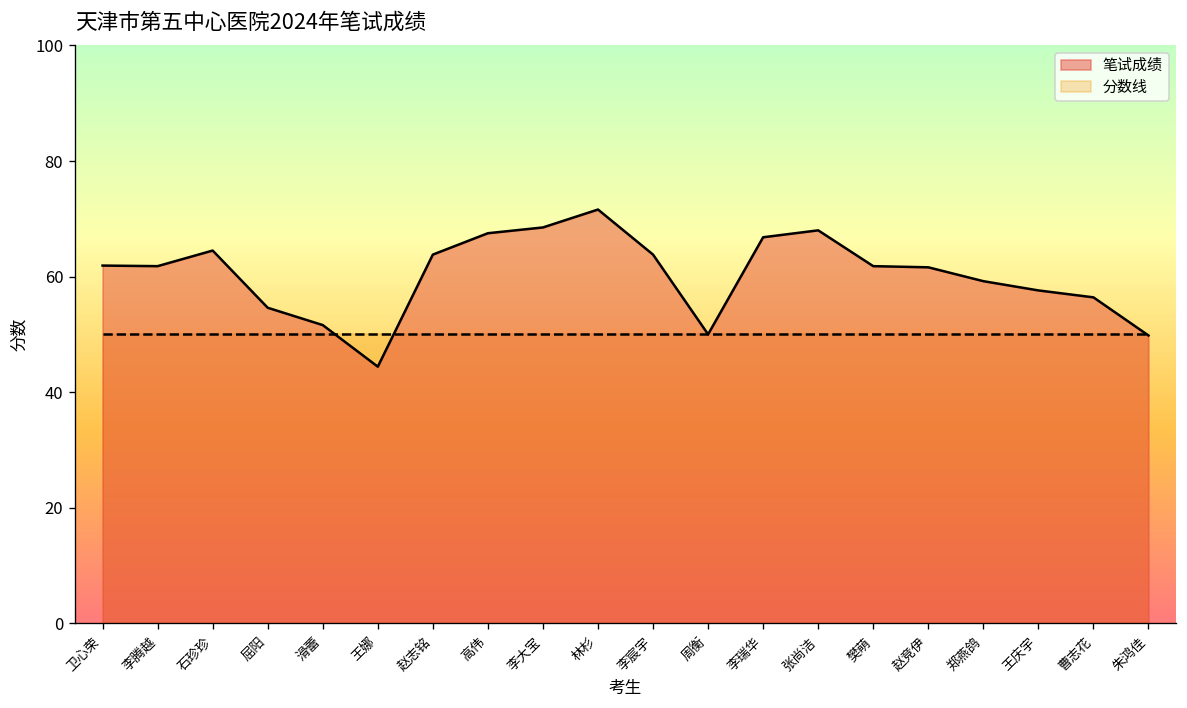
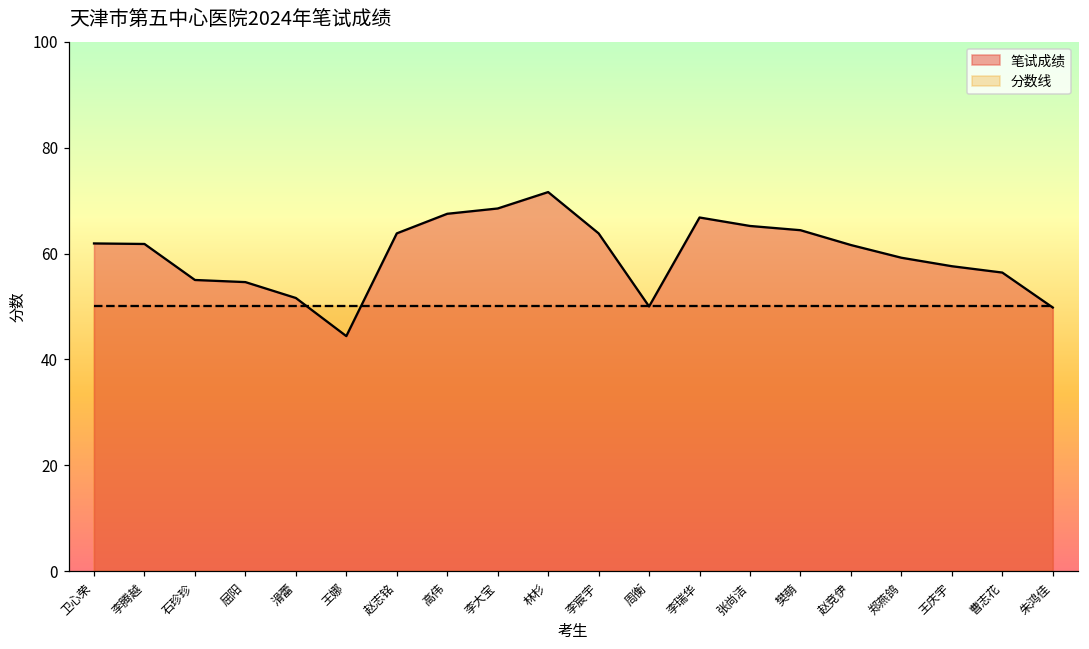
  {
    "笔试成绩": {
      "卫心荣": 62,
      "李腾越": 62,
-     "石珍珍": 65,
+     "石珍珍": 55,
      "屈阳": 55,
      "滑蕾": 52,
      "王娜": 44,
      "赵志铭": 64,
      "高伟": 68,
      "李大宝": 69,
      "林杉": 72,
      "李宸宇": 64,
      "李瑞华": 67,
-     "张尚洁": 68,
-     "樊萌": 62,
+     "张尚洁": 65,
+     "樊萌": 64,
      "赵竞伊": 62,
      "郑燕鸽": 59,
      "王庆宇": 58,
      "曹志花": 56
    },
    "分数线": {
      "卫心荣": 50,
      "李腾越": 50,
      "石珍珍": 50,
      "屈阳": 50,
      "滑蕾": 50,
      "王娜": 50,
      "赵志铭": 50,
      "高伟": 50,
      "李大宝": 50,
      "林杉": 50,
      "李宸宇": 50,
      "李瑞华": 50,
      "张尚洁": 50,
      "樊萌": 50,
      "赵竞伊": 50,
      "郑燕鸽": 50,
      "王庆宇": 50,
      "曹志花": 50
    }
  }
